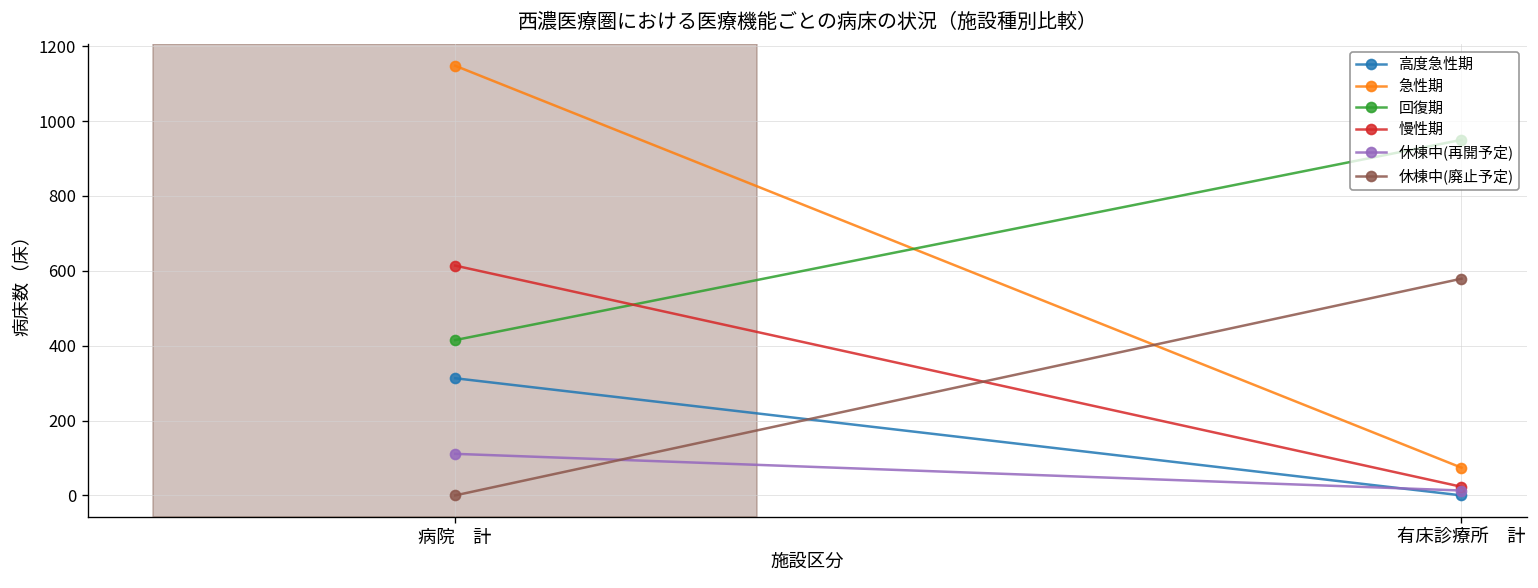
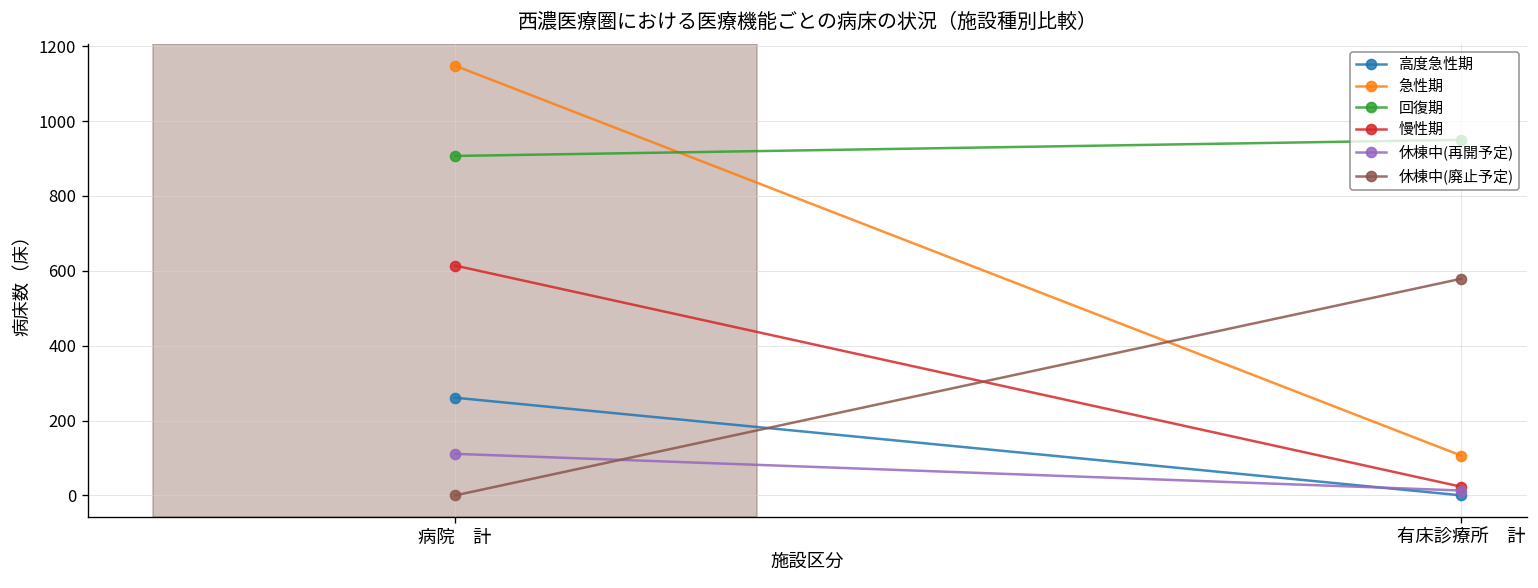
  {
    "高度急性期": {
-     "病院 計": 310,
+     "病院 計": 260,
      "有床診療所 計": 0
    },
    "急性期": {
      "病院 計": 1150,
-     "有床診療所 計": 70
+     "有床診療所 計": 110
    },
    "回復期": {
-     "病院 計": 420
+     "病院 計": 910
    },
    "慢性期": {
      "病院 計": 610,
      "有床診療所 計": 20
    },
    "休棟中(再開予定)": {
      "病院 計": 110,
      "有床診療所 計": 10
    },
    "休棟中(廃止予定)": {
      "病院 計": 0,
      "有床診療所 計": 580
    }
  }
